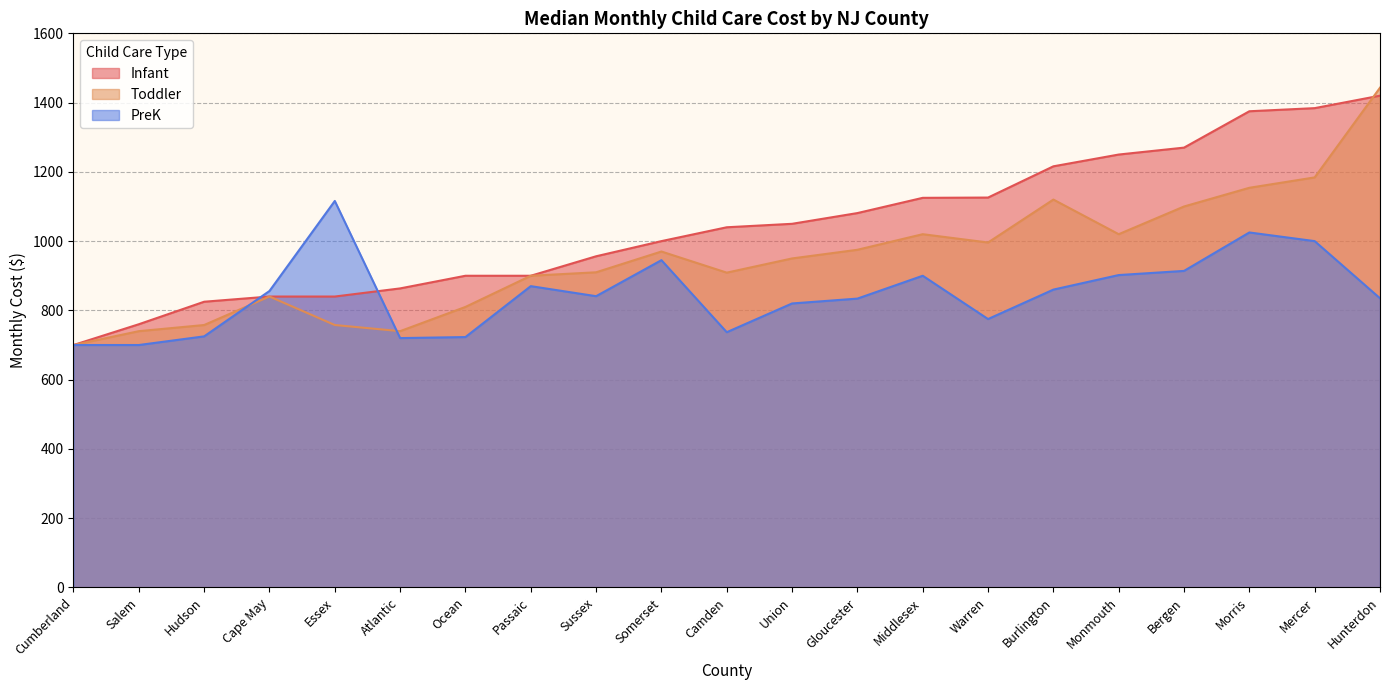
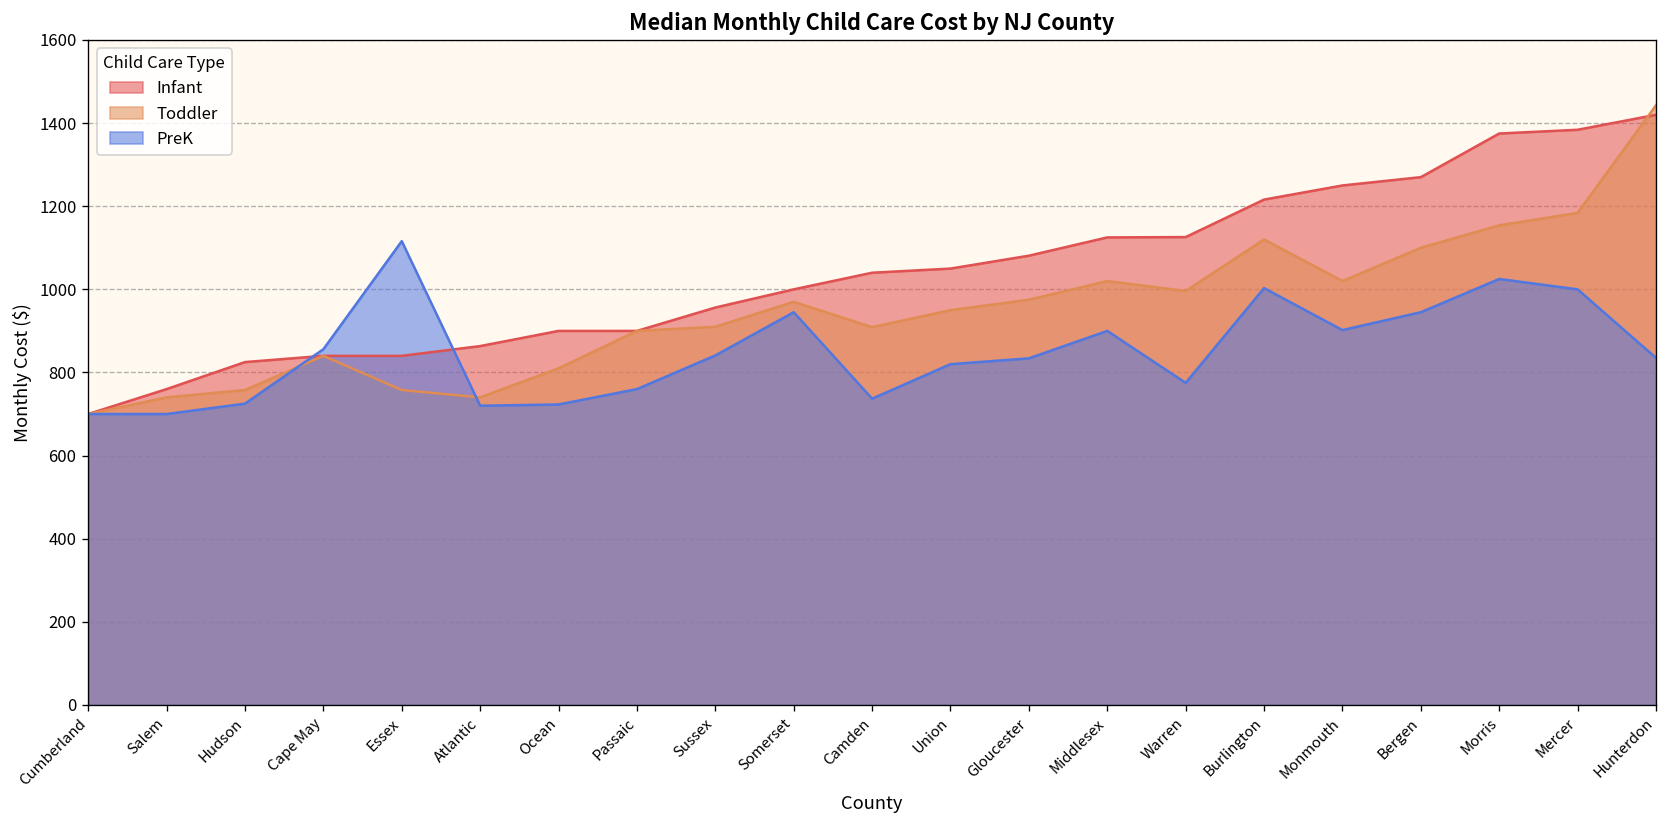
  {
    "PreK": {
      "Salem": 700,
      "Hudson": 730,
      "Cape May": 860,
      "Essex": 1120,
      "Atlantic": 720,
      "Ocean": 720,
-     "Passaic": 870,
+     "Passaic": 760,
      "Sussex": 840,
      "Somerset": 950,
      "Camden": 740,
      "Union": 820,
      "Gloucester": 830,
      "Middlesex": 900,
      "Warren": 780,
-     "Burlington": 860,
+     "Burlington": 1000,
      "Monmouth": 900,
-     "Bergen": 910,
+     "Bergen": 950,
      "Morris": 1030,
      "Mercer": 1000,
      "Hunterdon": 840
    }
  }
